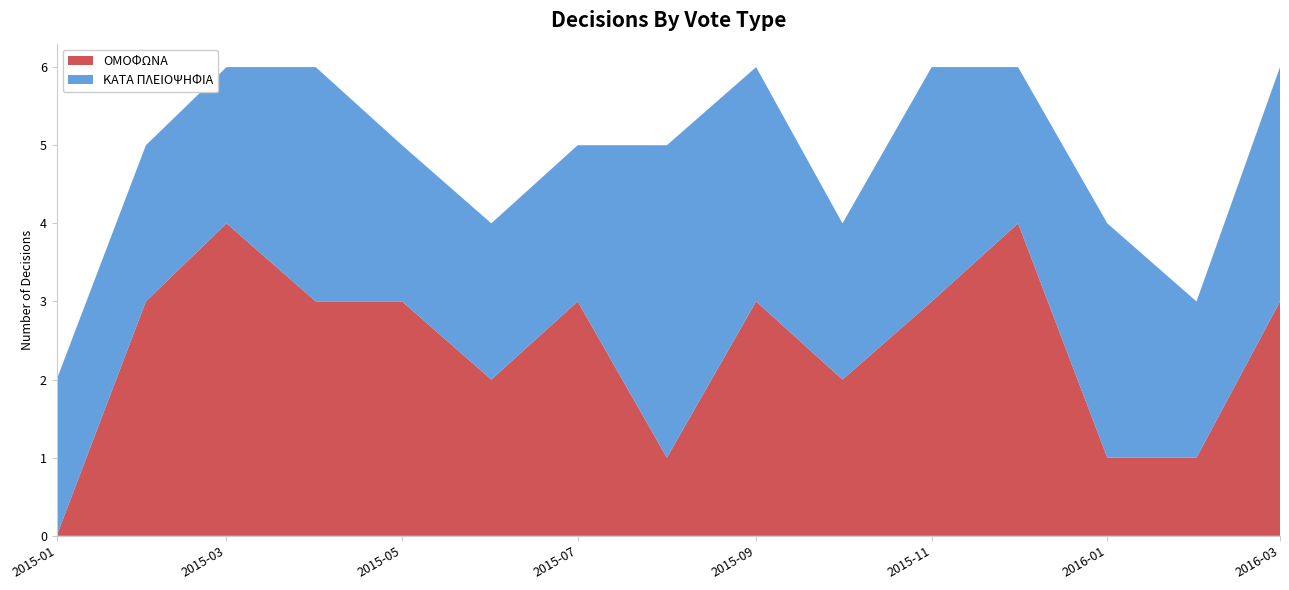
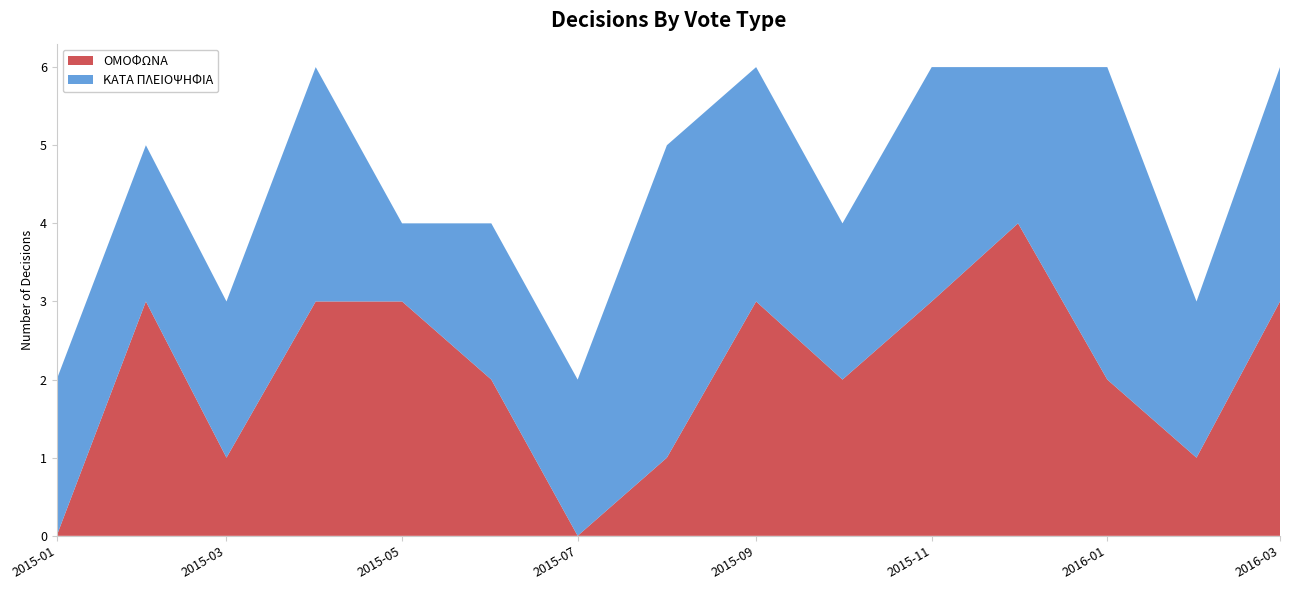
  {
    "ΟΜΟΦΩΝΑ": {
      "2015-01": 0,
-     "2015-03": 4,
+     "2015-03": 1,
      "2015-05": 3,
-     "2015-07": 3,
+     "2015-07": 0,
      "2015-09": 3,
      "2015-11": 3,
-     "2016-01": 1,
+     "2016-01": 2,
      "2016-03": 3
    },
    "ΚΑΤΑ ΠΛΕΙΟΨΗΦΙΑ": {
      "2015-01": 2,
      "2015-03": 2,
-     "2015-05": 2,
+     "2015-05": 1,
      "2015-07": 2,
      "2015-09": 3,
      "2015-11": 3,
-     "2016-01": 3,
+     "2016-01": 4,
      "2016-03": 3
    }
  }
